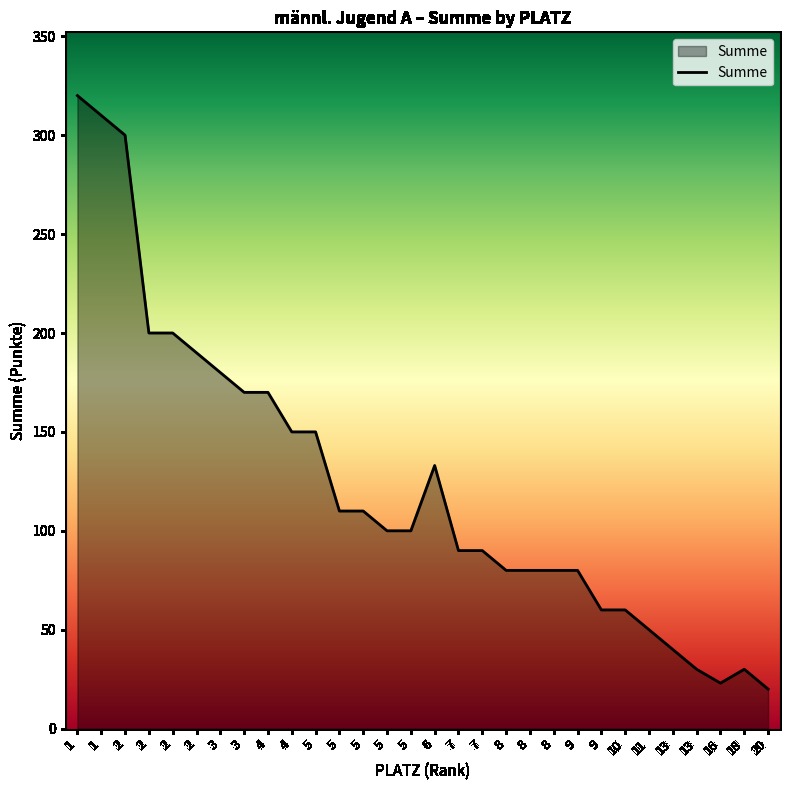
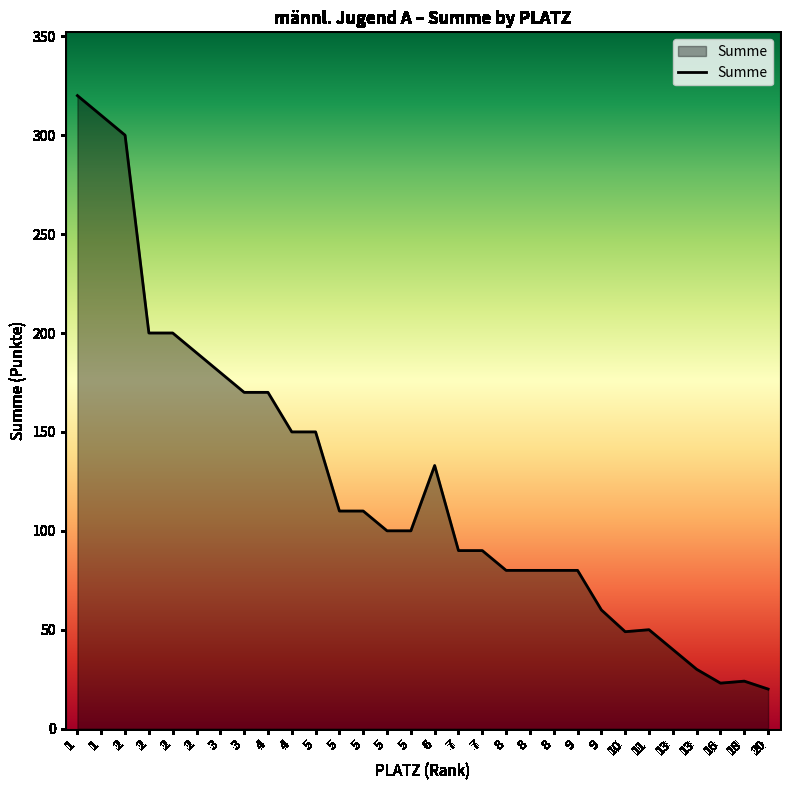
  {
    "6": 133,
-   "10": 60,
+   "10": 49,
    "11": 50,
    "16": 23,
-   "18": 30,
+   "18": 24,
    "20": 20
  }
